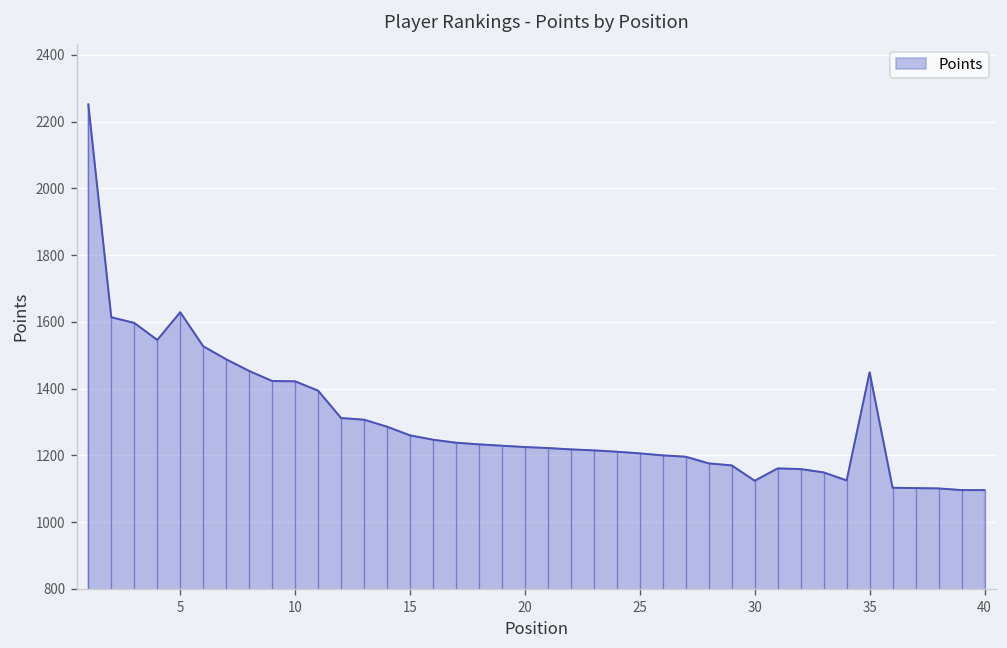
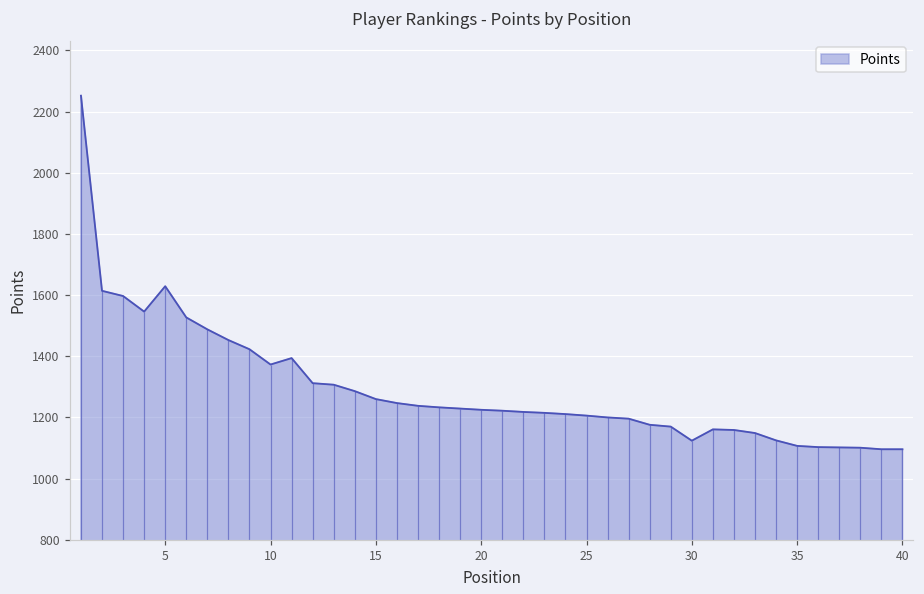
  {
    "5": 1630,
-   "10": 1420,
+   "10": 1370,
    "15": 1260,
    "20": 1230,
    "25": 1210,
    "30": 1120,
-   "35": 1450,
+   "35": 1110,
    "40": 1100
  }
